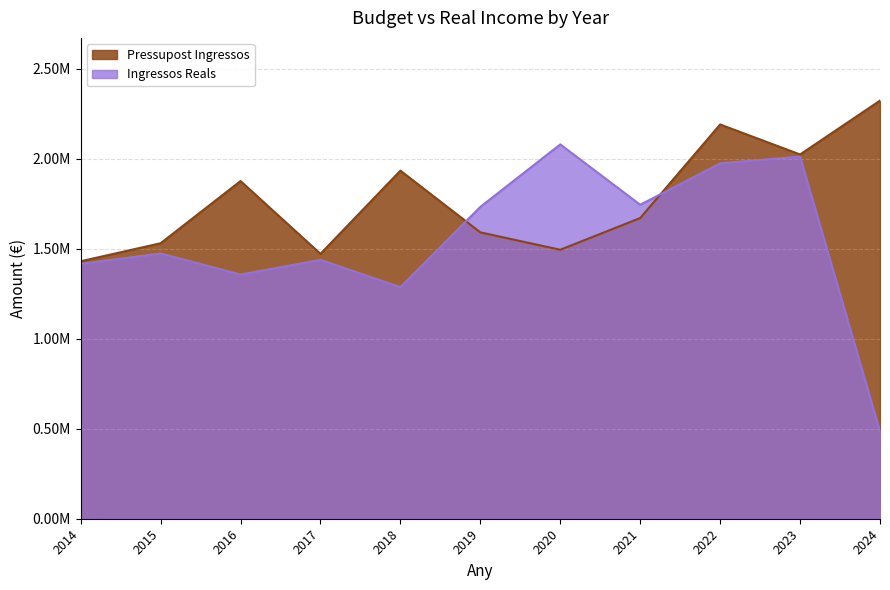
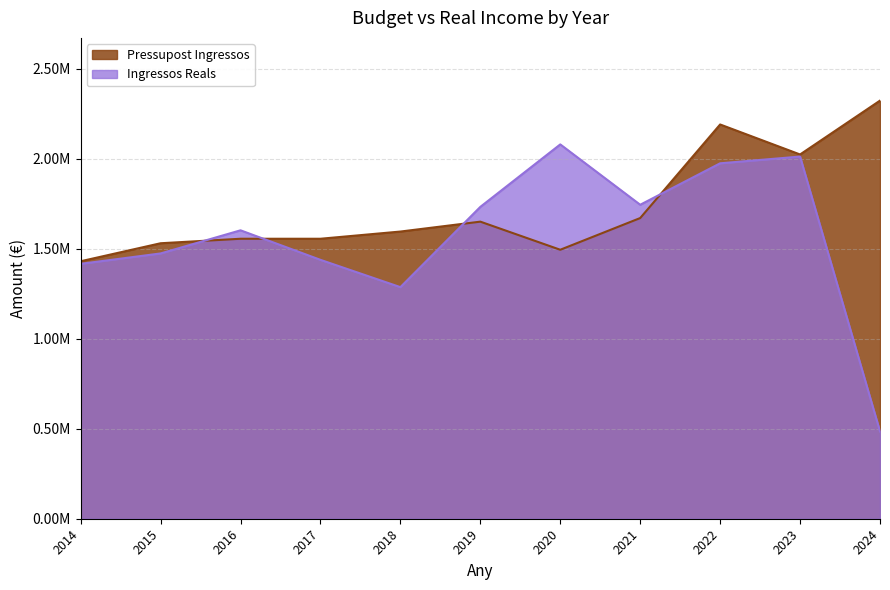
  {
    "Pressupost Ingressos": {
      "2015": 1530000,
-     "2016": 1880000,
-     "2017": 1470000,
-     "2018": 1930000,
-     "2019": 1590000,
+     "2016": 1560000,
+     "2017": 1560000,
+     "2018": 1600000,
+     "2019": 1650000,
      "2020": 1490000,
      "2021": 1670000,
      "2022": 2190000,
      "2024": 2320000
    },
    "Ingressos Reals": {
      "2015": 1470000,
-     "2016": 1360000,
+     "2016": 1600000,
      "2017": 1440000,
      "2018": 1290000,
      "2019": 1730000,
      "2020": 2080000,
      "2021": 1740000,
      "2022": 1970000,
      "2024": 480000
    }
  }
